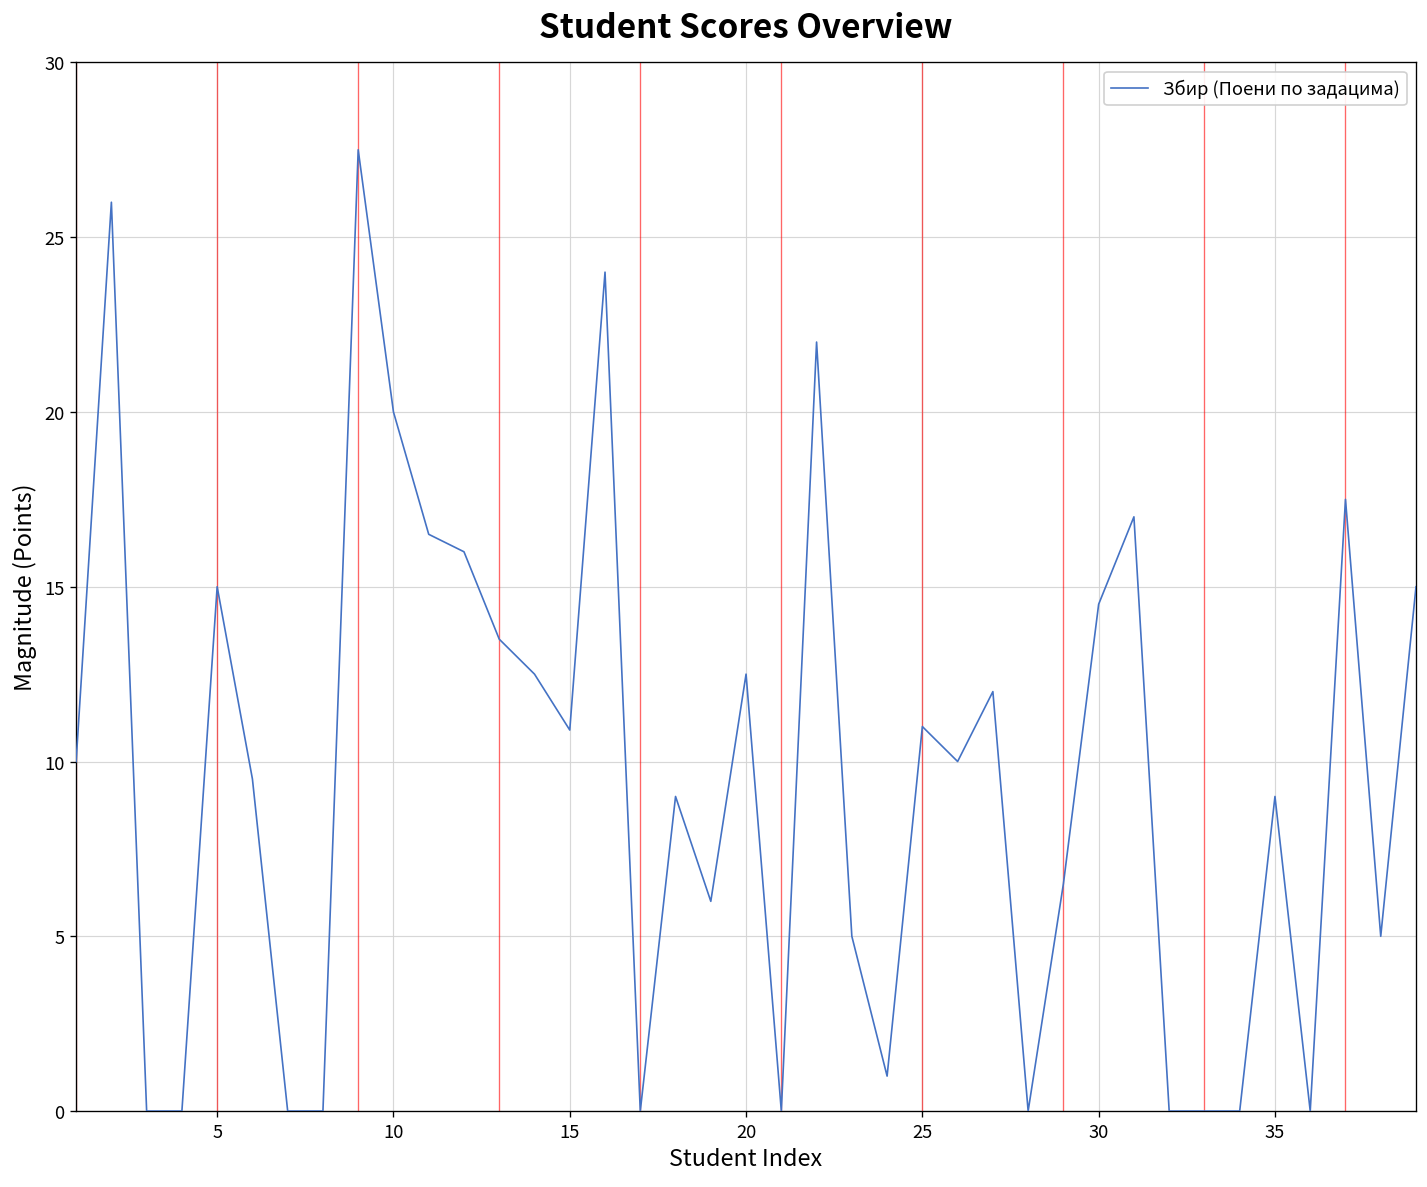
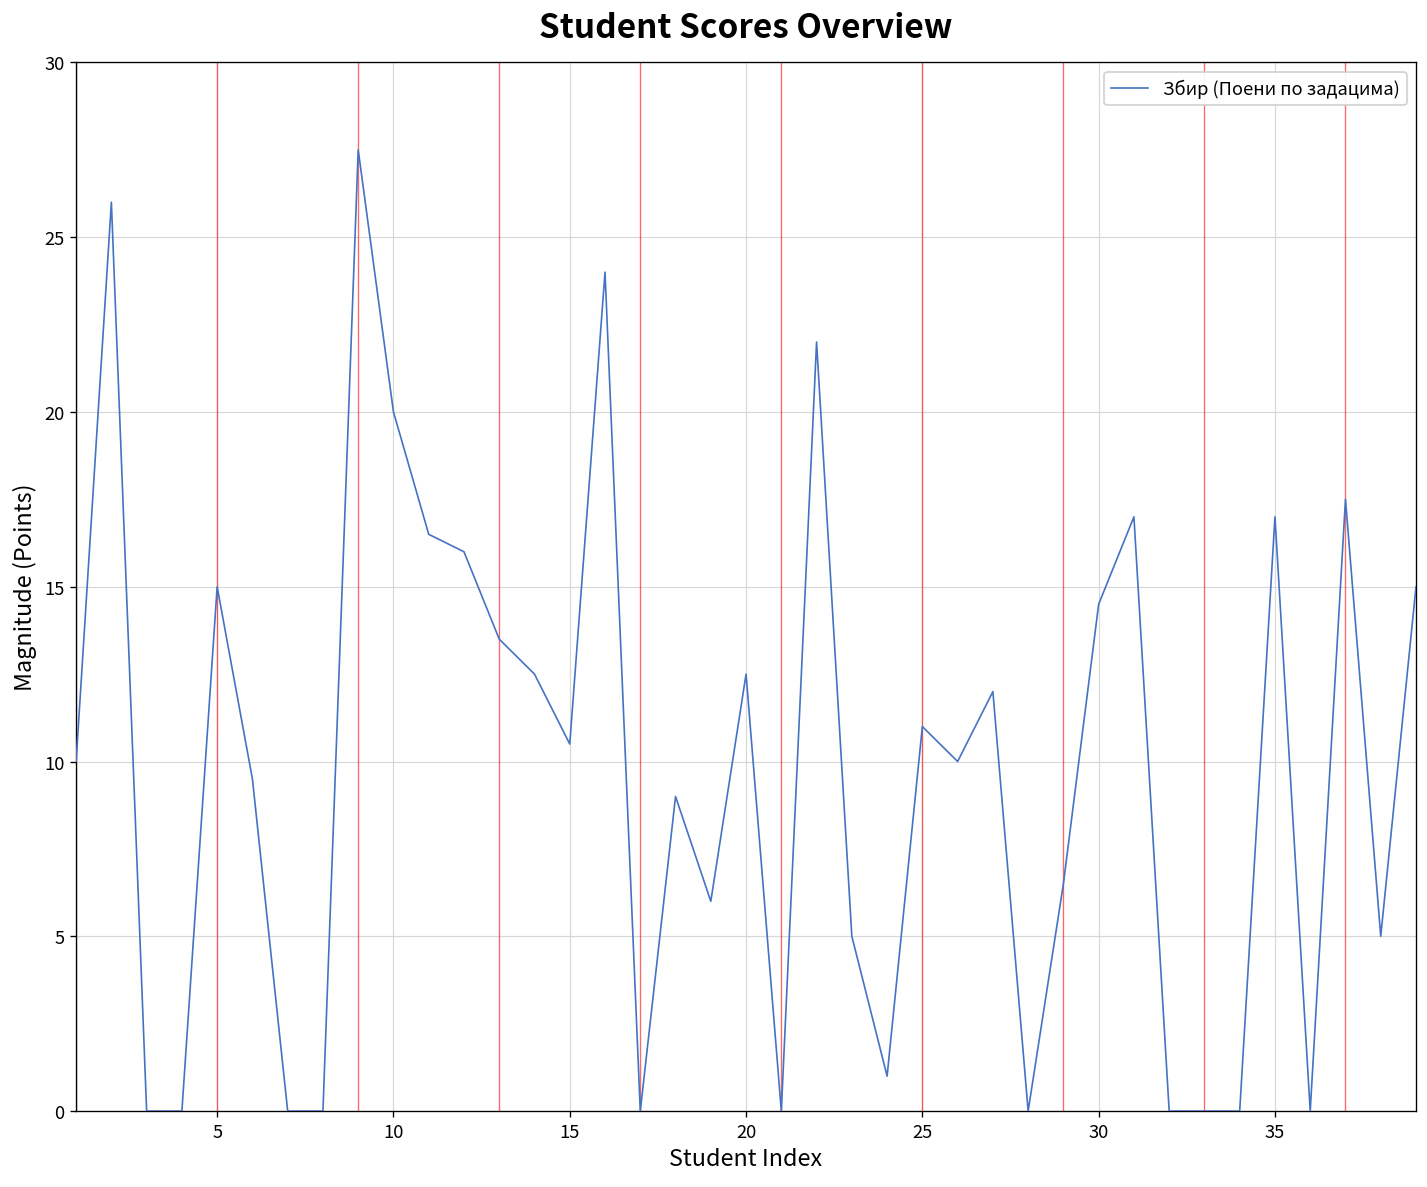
  {
    "5": 15.0,
    "10": 20.0,
-   "15": 10.9,
+   "15": 10.5,
    "20": 12.5,
    "25": 11.0,
    "30": 14.5,
-   "35": 9
+   "35": 17
  }
